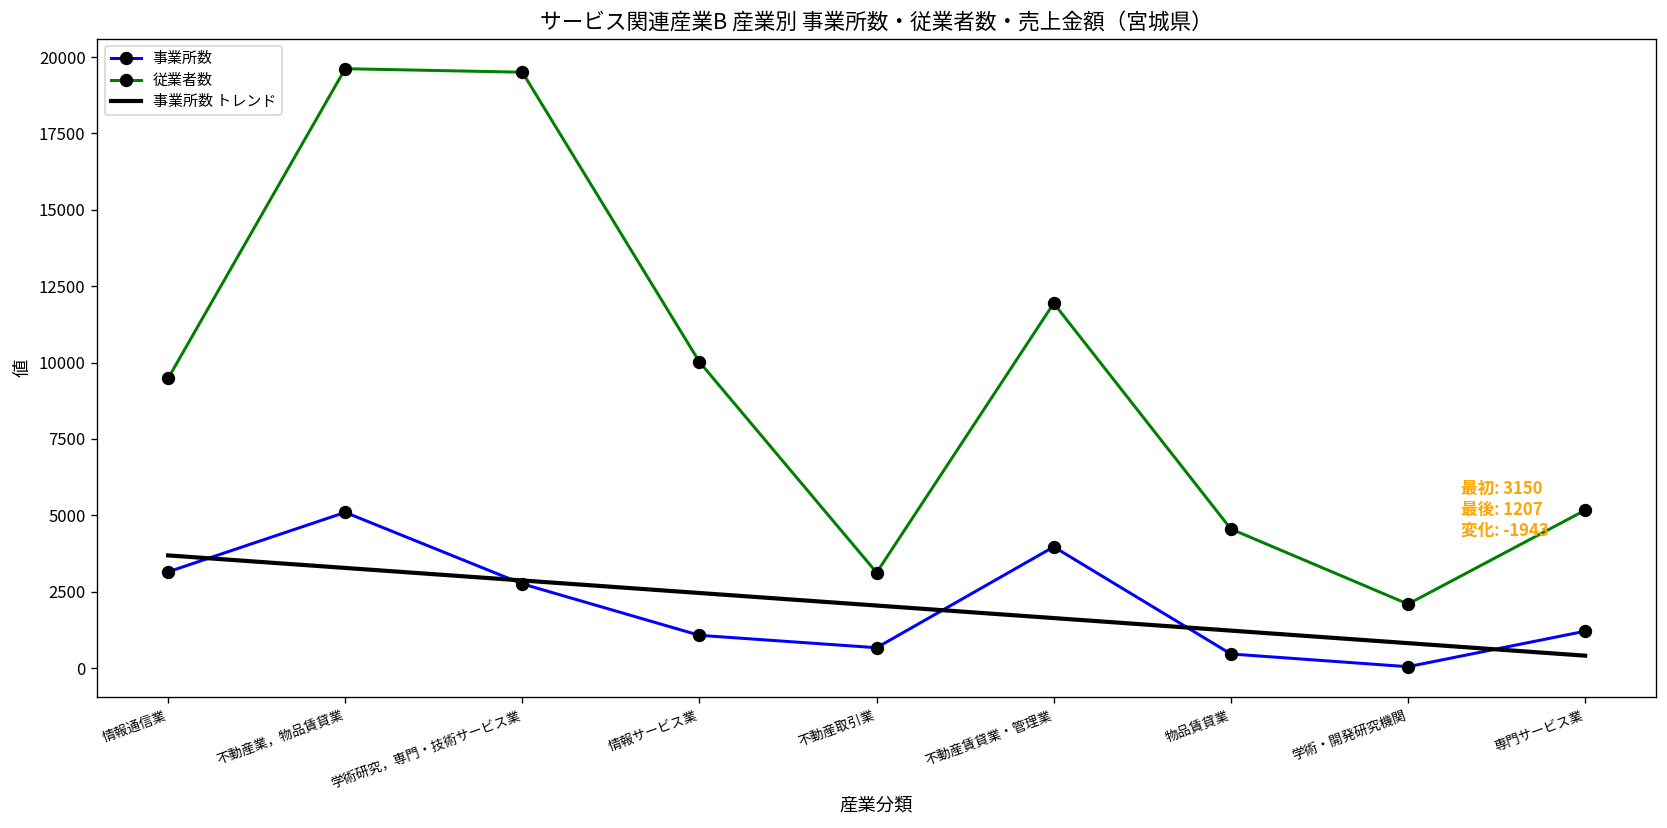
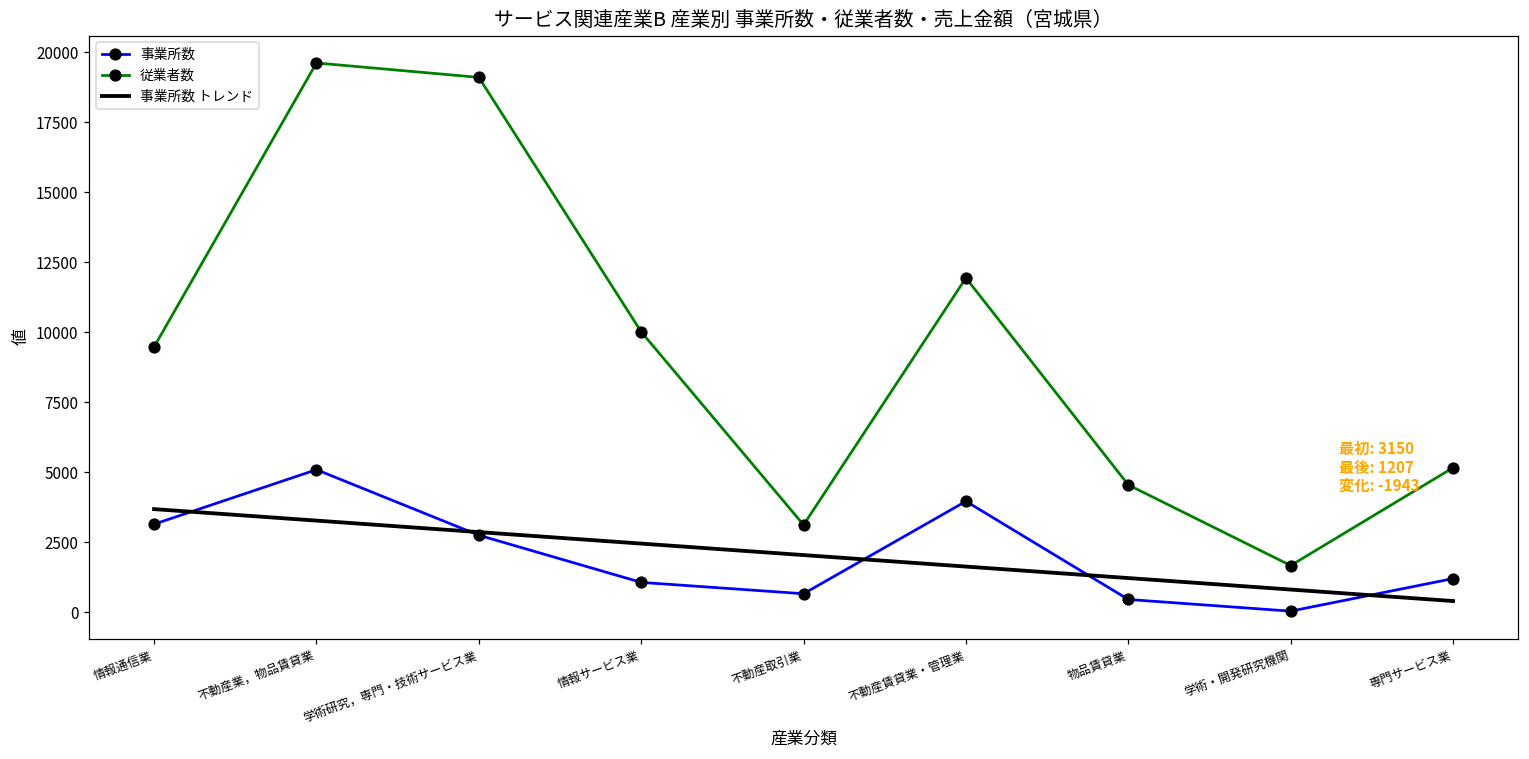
  {
    "事業所数": {
      "情報通信業": 3200,
      "不動産業，物品賃貸業": 5100,
      "学術研究，専門・技術サービス業": 2800,
      "情報サービス業": 1100,
      "不動産取引業": 700,
      "不動産賃貸業・管理業": 4000,
      "物品賃貸業": 500,
      "学術・開発研究機関": 0,
      "専門サービス業": 1200
    },
    "従業者数": {
      "情報通信業": 9500,
      "不動産業，物品賃貸業": 19600,
-     "学術研究，専門・技術サービス業": 19500,
+     "学術研究，専門・技術サービス業": 19100,
      "情報サービス業": 10000,
      "不動産取引業": 3100,
      "不動産賃貸業・管理業": 11900,
      "物品賃貸業": 4600,
-     "学術・開発研究機関": 2100,
+     "学術・開発研究機関": 1700,
      "専門サービス業": 5200
    },
    "事業所数 トレンド": {
      "情報通信業": 3700,
      "不動産業，物品賃貸業": 3300,
      "学術研究，専門・技術サービス業": 2900,
      "情報サービス業": 2500,
      "不動産取引業": 2000,
      "不動産賃貸業・管理業": 1600,
      "物品賃貸業": 1200,
      "学術・開発研究機関": 800,
      "専門サービス業": 400
    }
  }
